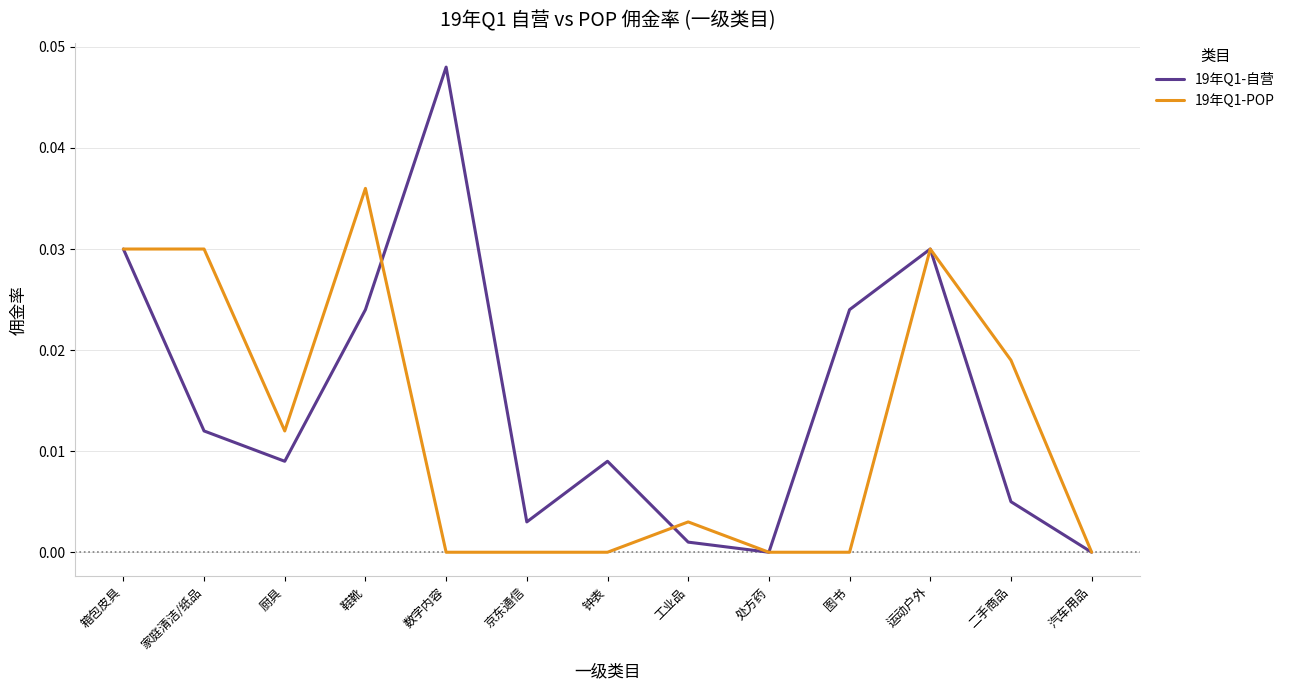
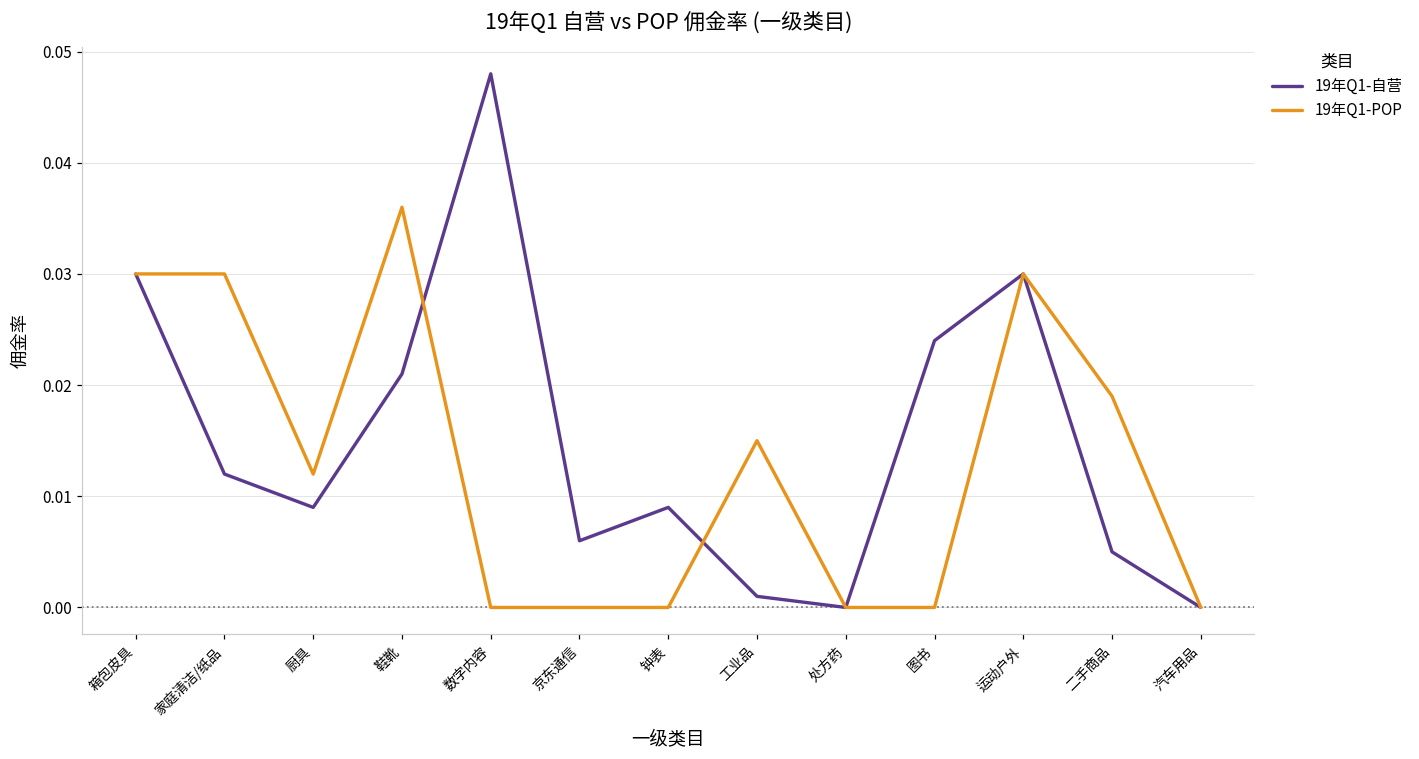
  {
    "19年Q1-自营": {
      "家庭清洁/纸品": 0.012,
      "厨具": 0.009,
-     "鞋靴": 0.024,
+     "鞋靴": 0.021,
      "数字内容": 0.048,
-     "京东通信": 0.003,
+     "京东通信": 0.006,
      "钟表": 0.009,
      "工业品": 0.001,
      "图书": 0.024,
      "二手商品": 0.005
    },
    "19年Q1-POP": {
      "家庭清洁/纸品": 0.030,
      "厨具": 0.012,
      "鞋靴": 0.036,
      "数字内容": 0.000,
      "京东通信": 0.000,
      "钟表": 0.000,
-     "工业品": 0.003,
+     "工业品": 0.015,
      "图书": 0.000,
      "二手商品": 0.019
    }
  }
